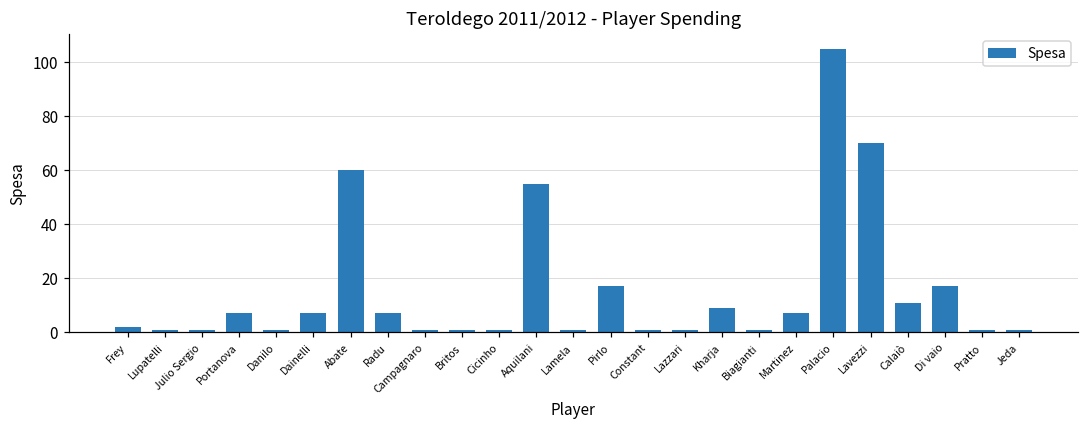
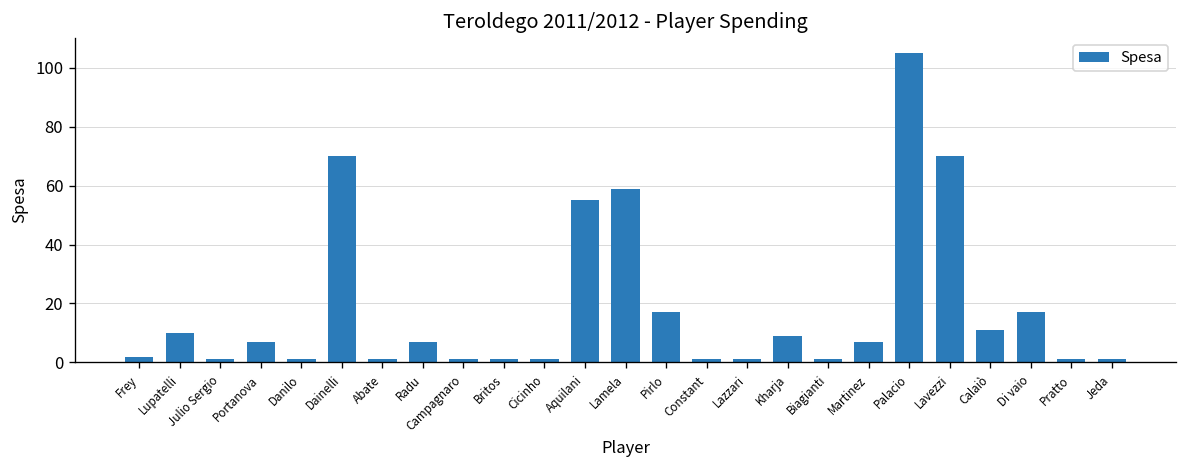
  {
    "Frey": 2,
-   "Lupatelli": 1,
+   "Lupatelli": 10,
    "Portanova": 7,
-   "Dainelli": 7,
-   "Abate": 60,
+   "Dainelli": 70,
+   "Abate": 1,
    "Radu": 7,
    "Aquilani": 55,
-   "Lamela": 1,
+   "Lamela": 59,
    "Pirlo": 17,
    "Kharja": 9,
    "Martinez": 7,
    "Palacio": 105,
    "Lavezzi": 70,
    "Calaiò": 11,
    "Di vaio": 17
  }
